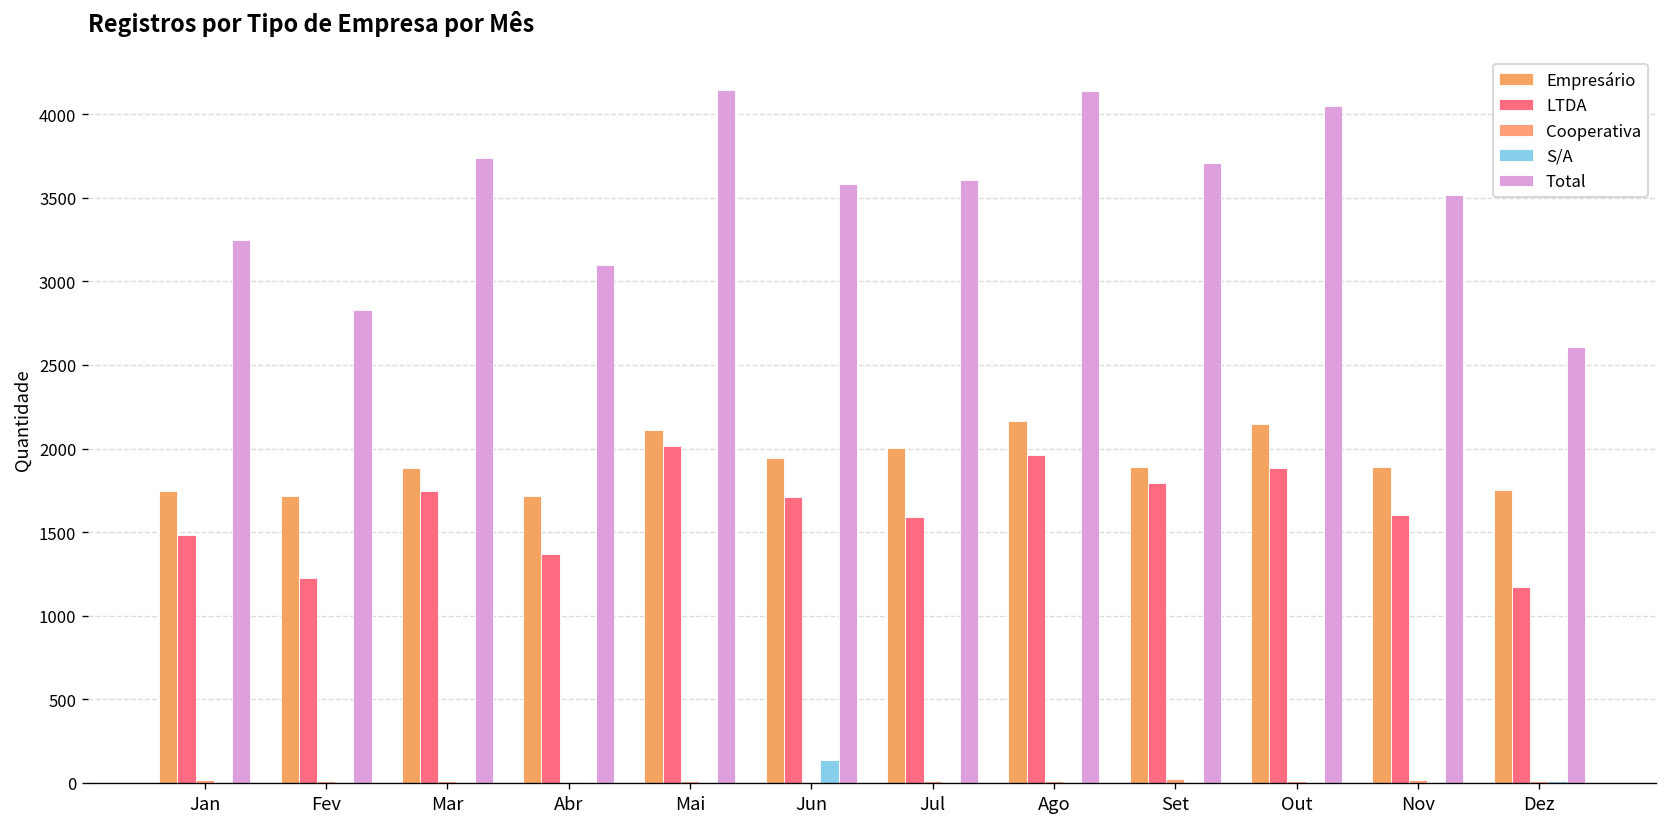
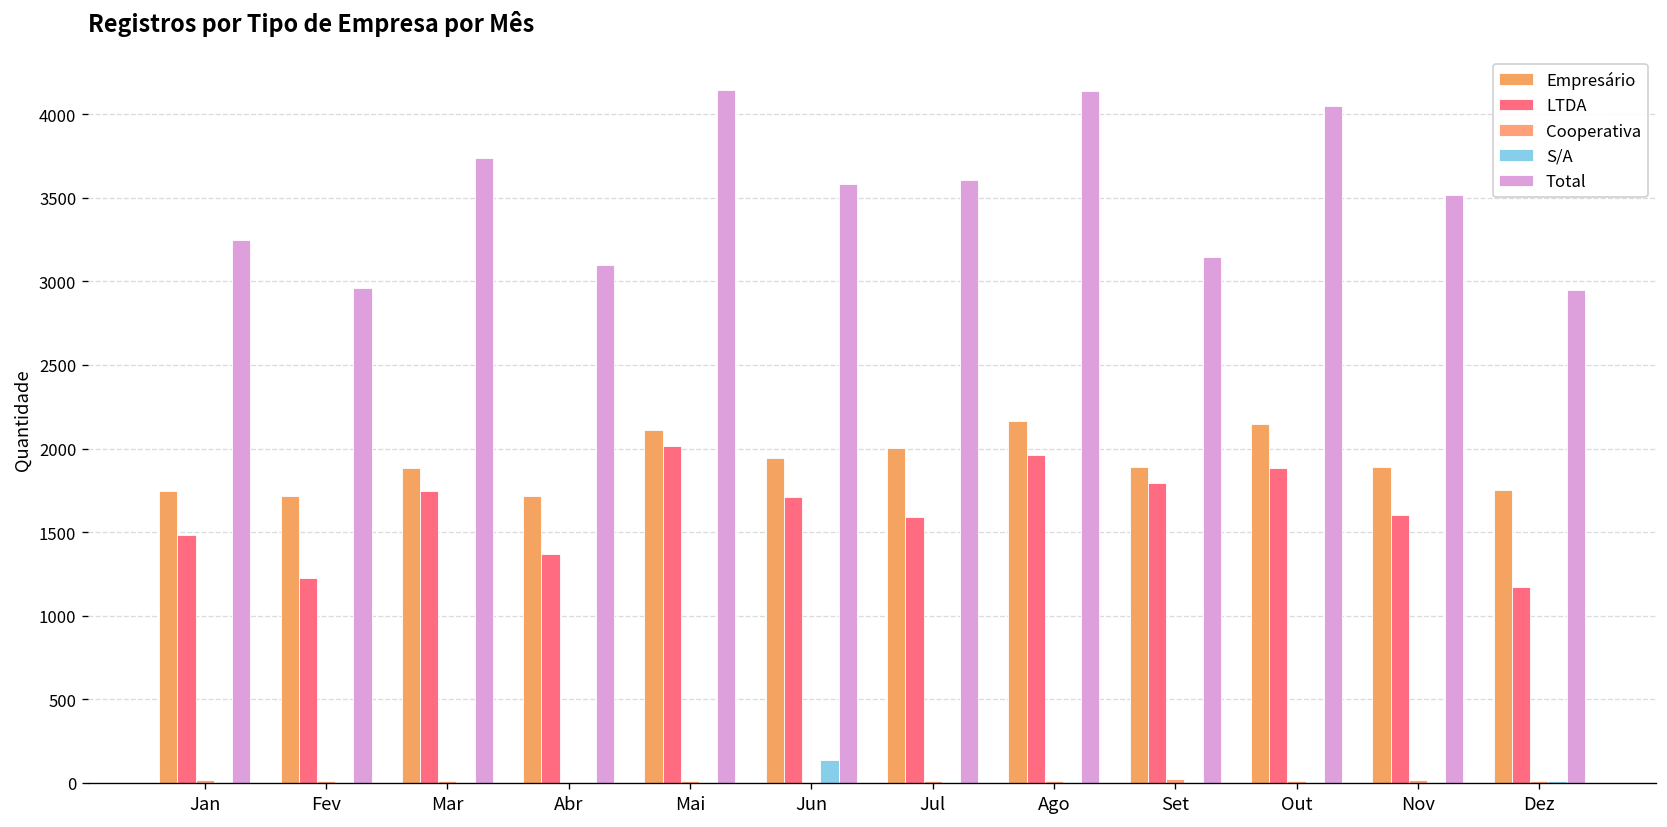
  {
    "S/A": {
      "Jun": 140
    },
    "Total": {
      "Jan": 3250,
-     "Fev": 2830,
+     "Fev": 2960,
      "Mar": 3740,
      "Abr": 3100,
      "Mai": 4140,
      "Jun": 3580,
      "Jul": 3610,
      "Ago": 4140,
-     "Set": 3710,
+     "Set": 3150,
      "Out": 4050,
      "Nov": 3510,
-     "Dez": 2610
+     "Dez": 2950
    }
  }
